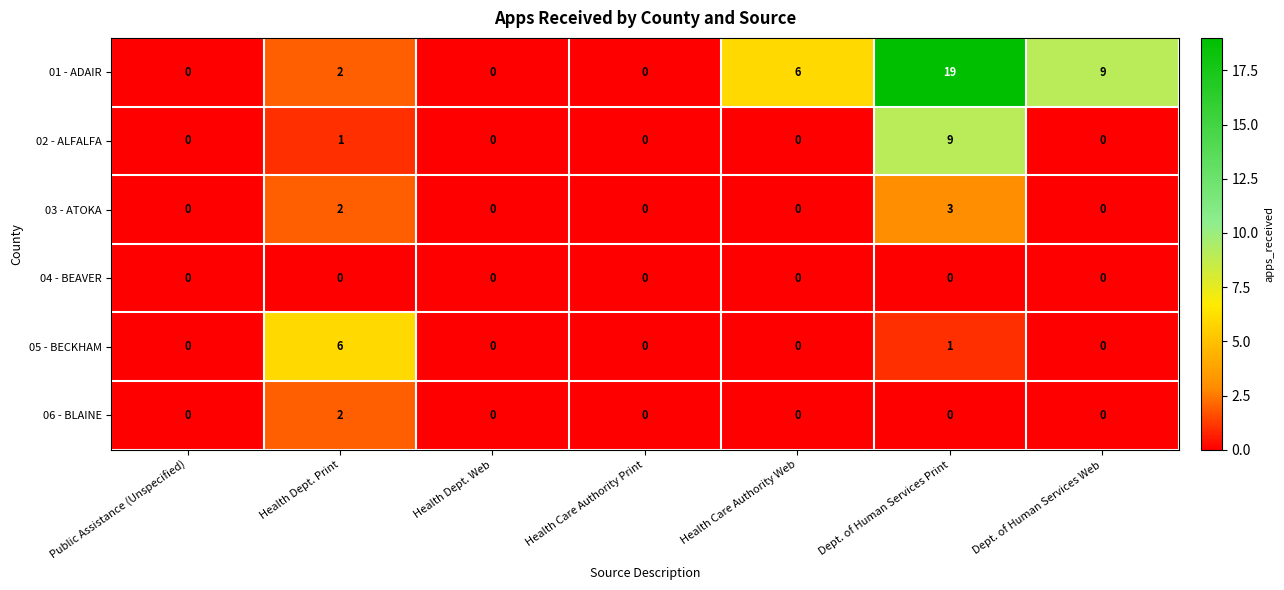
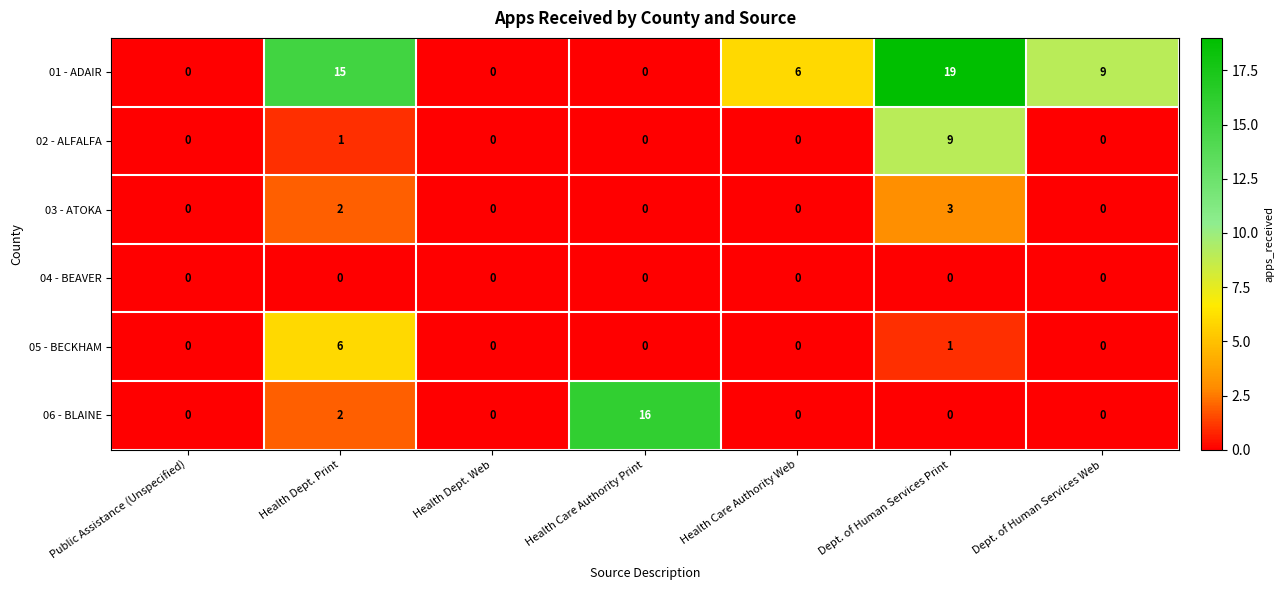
  {
    "01 - ADAIR": {
      "Public Assistance (Unspecified)": 0,
-     "Health Dept. Print": 2,
+     "Health Dept. Print": 15,
      "Health Dept. Web": 0,
      "Health Care Authority Print": 0,
      "Health Care Authority Web": 6,
      "Dept. of Human Services Print": 19,
      "Dept. of Human Services Web": 9
    },
    "02 - ALFALFA": {
      "Public Assistance (Unspecified)": 0,
      "Health Dept. Print": 1,
      "Health Dept. Web": 0,
      "Health Care Authority Print": 0,
      "Health Care Authority Web": 0,
      "Dept. of Human Services Print": 9,
      "Dept. of Human Services Web": 0
    },
    "03 - ATOKA": {
      "Public Assistance (Unspecified)": 0,
      "Health Dept. Print": 2,
      "Health Dept. Web": 0,
      "Health Care Authority Print": 0,
      "Health Care Authority Web": 0,
      "Dept. of Human Services Print": 3,
      "Dept. of Human Services Web": 0
    },
    "04 - BEAVER": {
      "Public Assistance (Unspecified)": 0,
      "Health Dept. Print": 0,
      "Health Dept. Web": 0,
      "Health Care Authority Print": 0,
      "Health Care Authority Web": 0,
      "Dept. of Human Services Print": 0,
      "Dept. of Human Services Web": 0
    },
    "05 - BECKHAM": {
      "Public Assistance (Unspecified)": 0,
      "Health Dept. Print": 6,
      "Health Dept. Web": 0,
      "Health Care Authority Print": 0,
      "Health Care Authority Web": 0,
      "Dept. of Human Services Print": 1,
      "Dept. of Human Services Web": 0
    },
    "06 - BLAINE": {
      "Public Assistance (Unspecified)": 0,
      "Health Dept. Print": 2,
      "Health Dept. Web": 0,
-     "Health Care Authority Print": 0,
+     "Health Care Authority Print": 16,
      "Health Care Authority Web": 0,
      "Dept. of Human Services Print": 0,
      "Dept. of Human Services Web": 0
    }
  }
